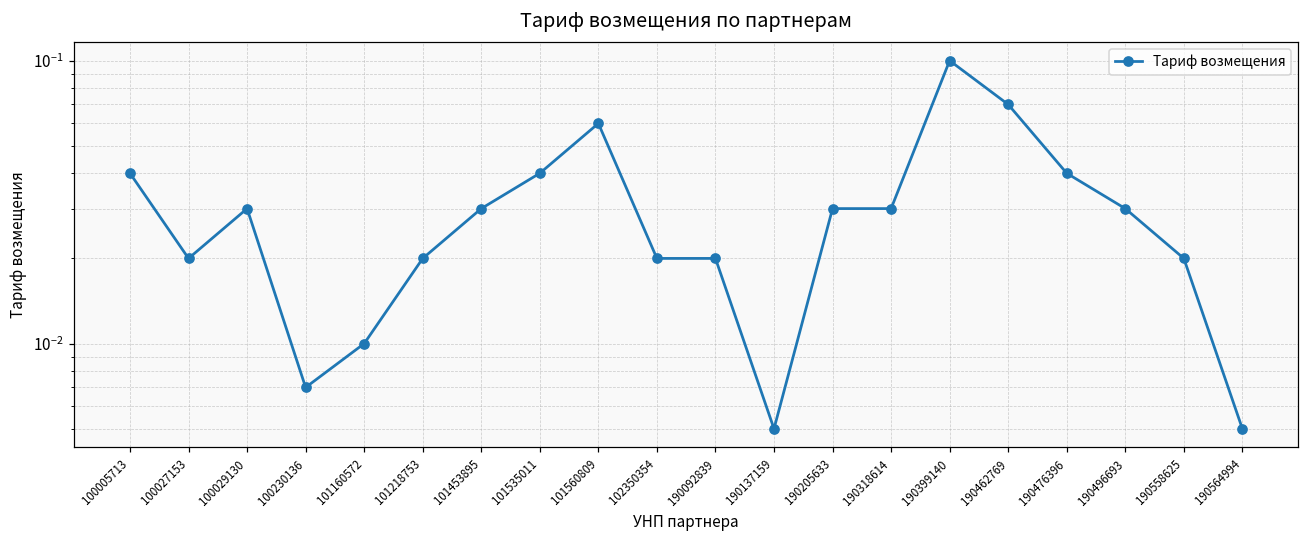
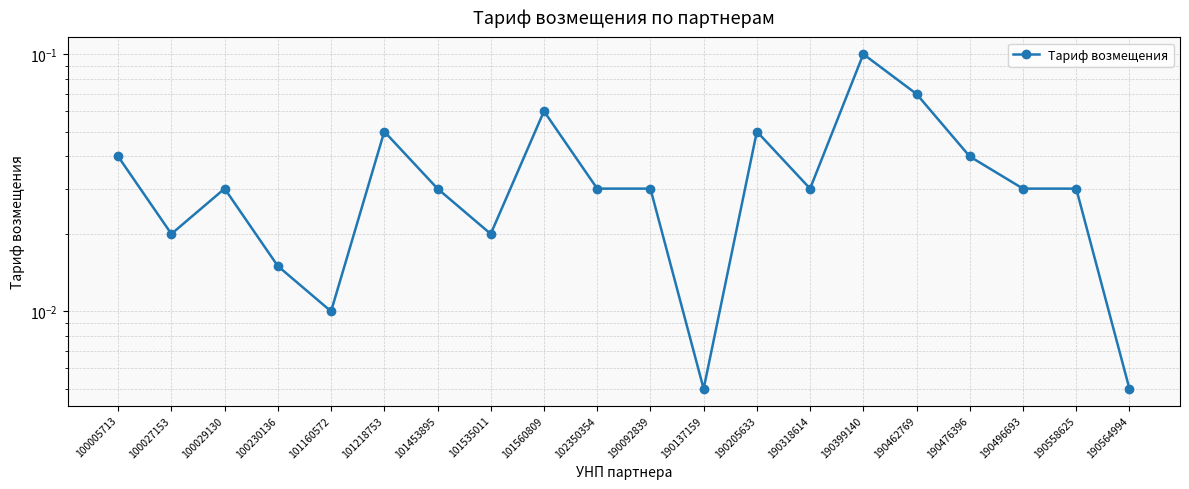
  {
    "100005713": 0.040,
    "100027153": 0.020,
    "100029130": 0.030,
-   "100230136": 0.007,
+   "100230136": 0.015,
    "101160572": 0.010,
-   "101218753": 0.02,
+   "101218753": 0.05,
    "101453895": 0.030,
-   "101535011": 0.04,
+   "101535011": 0.02,
    "101560809": 0.060,
-   "102350354": 0.02,
-   "190092839": 0.02,
+   "102350354": 0.03,
+   "190092839": 0.03,
    "190137159": 0.005,
-   "190205633": 0.03,
+   "190205633": 0.05,
    "190318614": 0.030,
    "190399140": 0.100,
    "190462769": 0.070,
    "190476396": 0.040,
    "190496693": 0.030,
-   "190558625": 0.02,
+   "190558625": 0.03,
    "190564994": 0.005
  }
